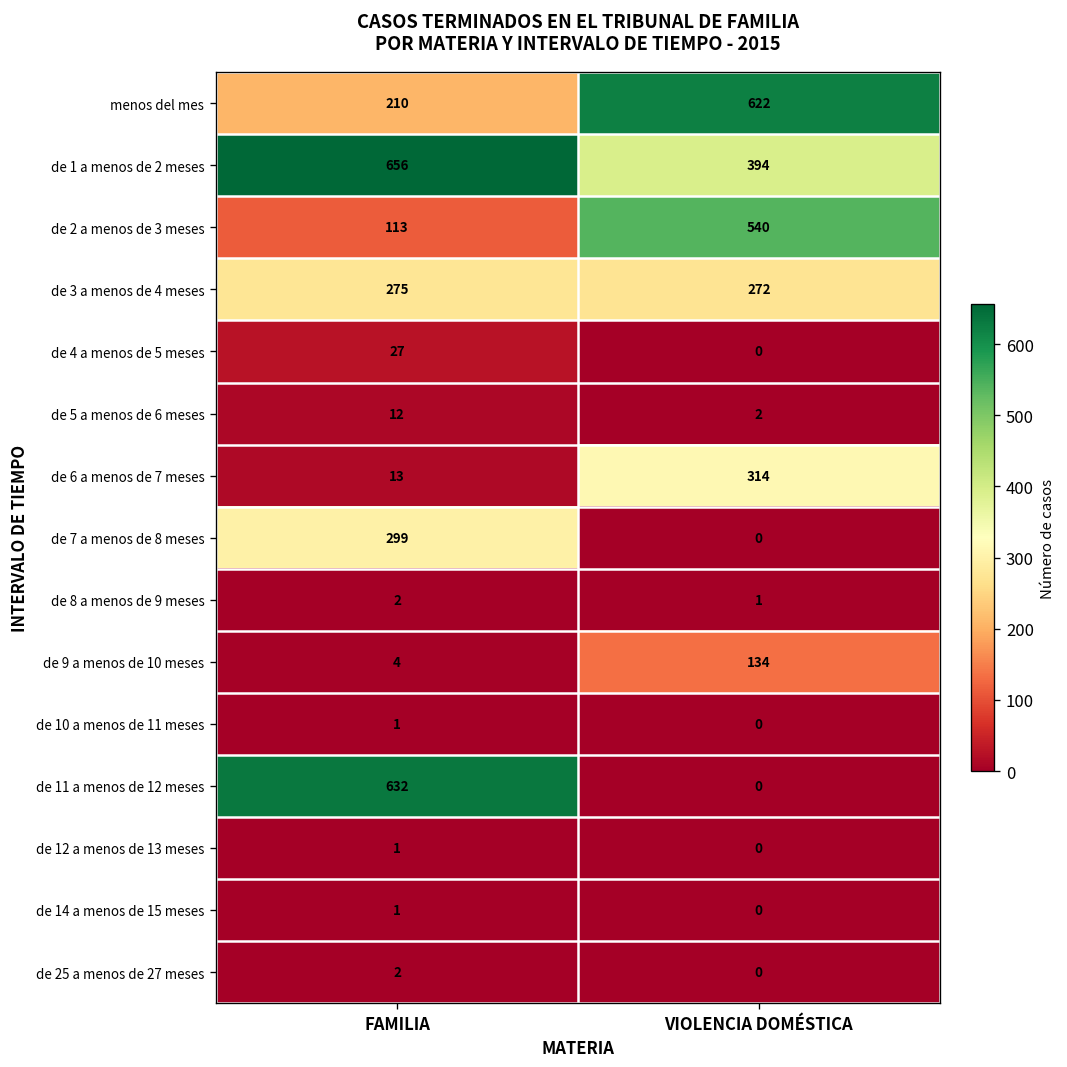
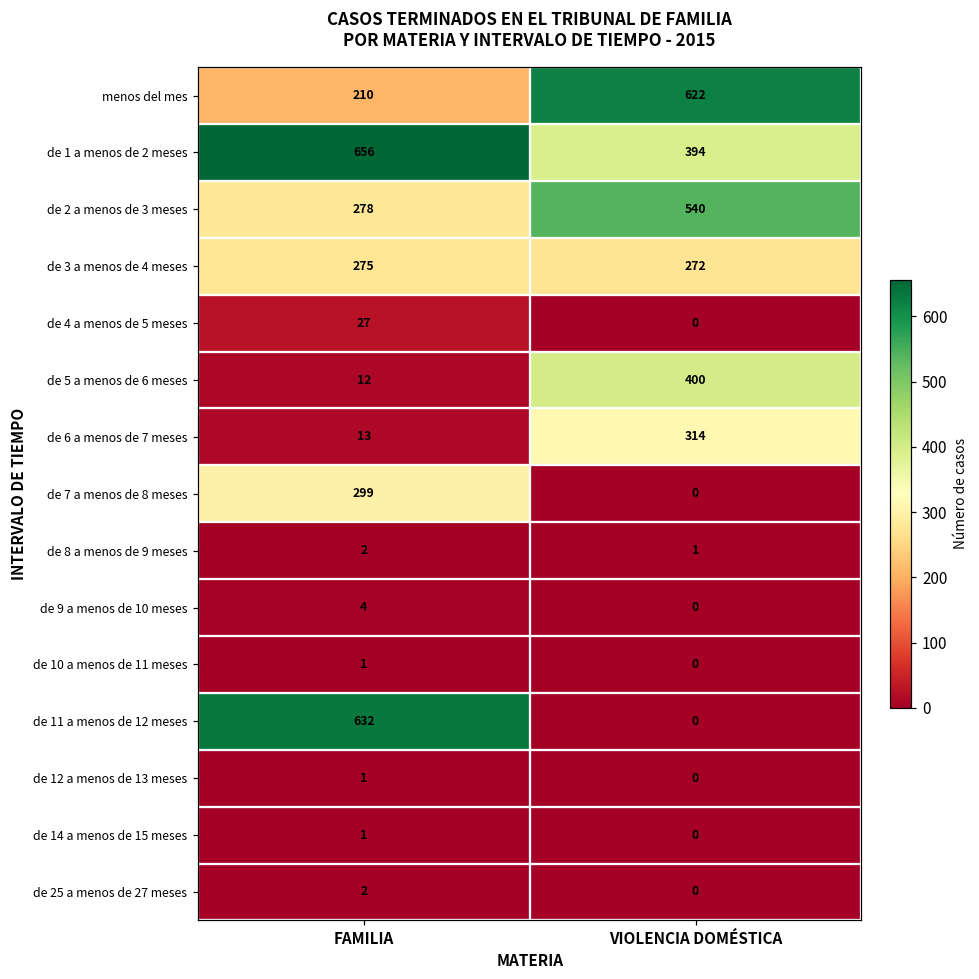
  {
    "menos del mes": {
      "FAMILIA": 210,
      "VIOLENCIA DOMÉSTICA": 622
    },
    "de 1 a menos de 2 meses": {
      "FAMILIA": 656,
      "VIOLENCIA DOMÉSTICA": 394
    },
    "de 2 a menos de 3 meses": {
-     "FAMILIA": 113,
+     "FAMILIA": 278,
      "VIOLENCIA DOMÉSTICA": 540
    },
    "de 3 a menos de 4 meses": {
      "FAMILIA": 275,
      "VIOLENCIA DOMÉSTICA": 272
    },
    "de 4 a menos de 5 meses": {
      "FAMILIA": 27,
      "VIOLENCIA DOMÉSTICA": 0
    },
    "de 5 a menos de 6 meses": {
      "FAMILIA": 12,
-     "VIOLENCIA DOMÉSTICA": 2
+     "VIOLENCIA DOMÉSTICA": 400
    },
    "de 6 a menos de 7 meses": {
      "FAMILIA": 13,
      "VIOLENCIA DOMÉSTICA": 314
    },
    "de 7 a menos de 8 meses": {
      "FAMILIA": 299,
      "VIOLENCIA DOMÉSTICA": 0
    },
    "de 8 a menos de 9 meses": {
      "FAMILIA": 2,
      "VIOLENCIA DOMÉSTICA": 1
    },
    "de 9 a menos de 10 meses": {
      "FAMILIA": 4,
-     "VIOLENCIA DOMÉSTICA": 134
+     "VIOLENCIA DOMÉSTICA": 0
    },
    "de 10 a menos de 11 meses": {
      "FAMILIA": 1,
      "VIOLENCIA DOMÉSTICA": 0
    },
    "de 11 a menos de 12 meses": {
      "FAMILIA": 632,
      "VIOLENCIA DOMÉSTICA": 0
    },
    "de 12 a menos de 13 meses": {
      "FAMILIA": 1,
      "VIOLENCIA DOMÉSTICA": 0
    },
    "de 14 a menos de 15 meses": {
      "FAMILIA": 1,
      "VIOLENCIA DOMÉSTICA": 0
    },
    "de 25 a menos de 27 meses": {
      "FAMILIA": 2,
      "VIOLENCIA DOMÉSTICA": 0
    }
  }
